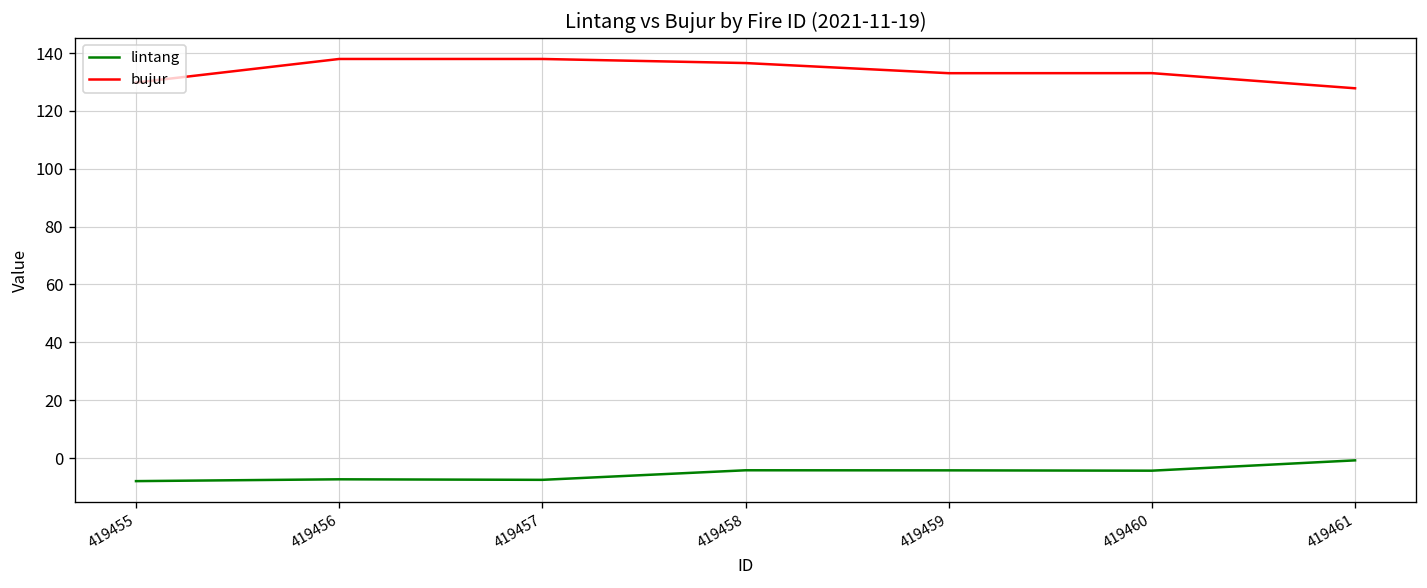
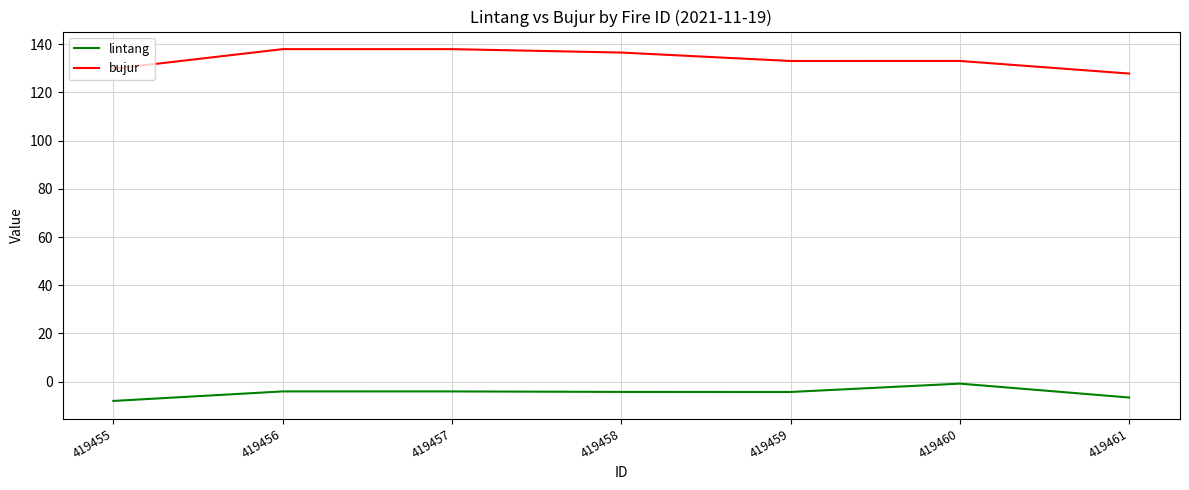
  {
    "lintang": {
      "419455": -8,
-     "419456": -7,
-     "419457": -8,
+     "419456": -4,
+     "419457": -4,
      "419458": -4,
      "419459": -4,
-     "419460": -4,
-     "419461": -1
+     "419460": -1,
+     "419461": -7
    },
    "bujur": {
      "419456": 138,
      "419457": 138,
      "419458": 137,
      "419459": 133,
      "419460": 133,
      "419461": 128
    }
  }
